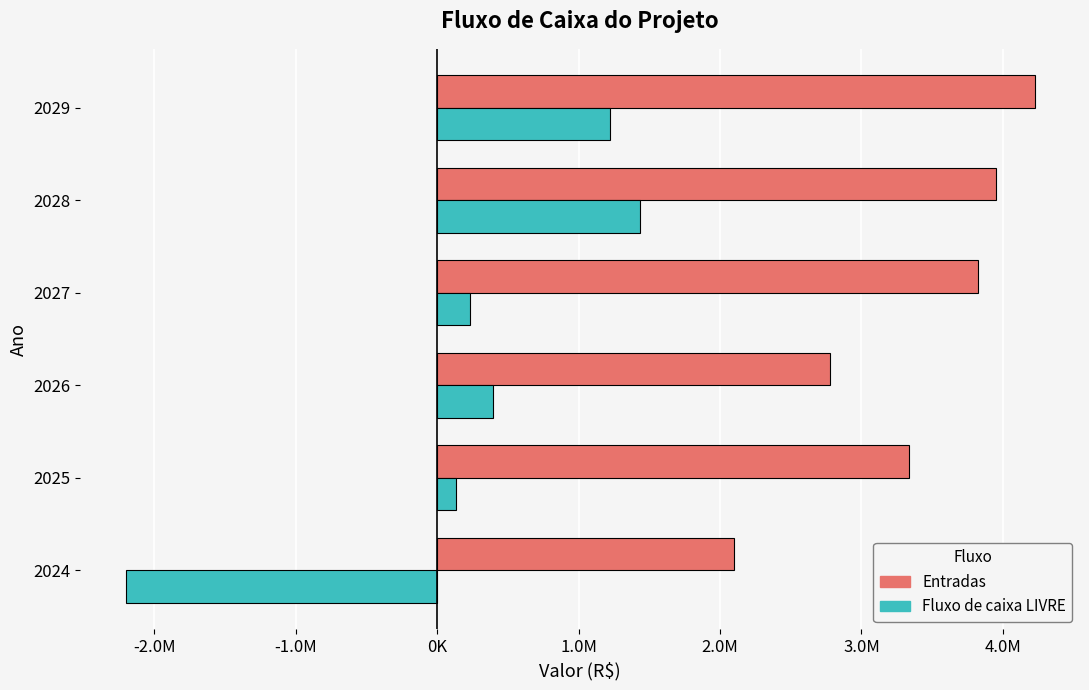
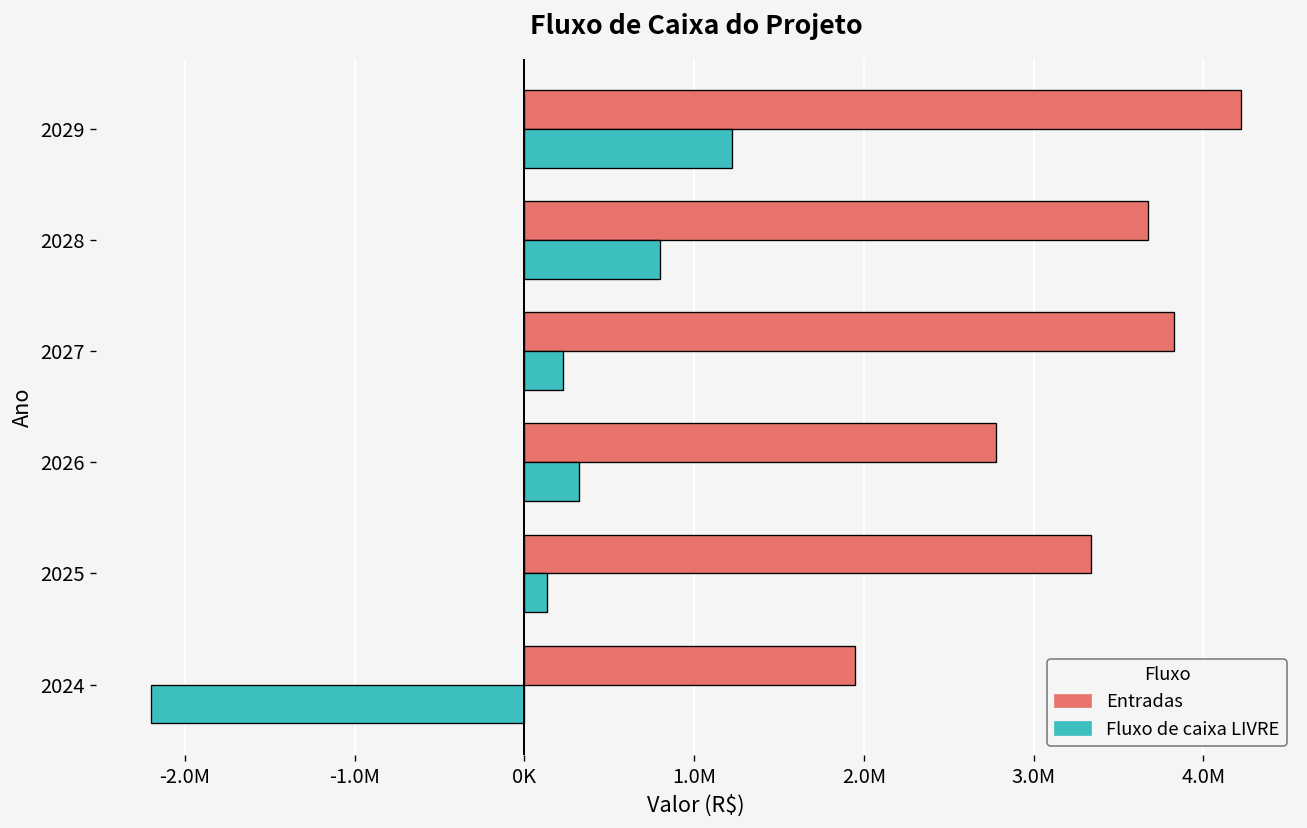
  {
    "Entradas": {
      "2029": 4220000,
-     "2028": 3950000,
+     "2028": 3670000,
      "2027": 3830000,
      "2026": 2780000,
      "2025": 3340000,
-     "2024": 2100000
+     "2024": 1950000
    },
    "Fluxo de caixa LIVRE": {
      "2029": 1220000,
-     "2028": 1430000,
+     "2028": 800000,
      "2027": 230000,
-     "2026": 390000,
+     "2026": 320000,
      "2025": 130000,
      "2024": -2200000
    }
  }
